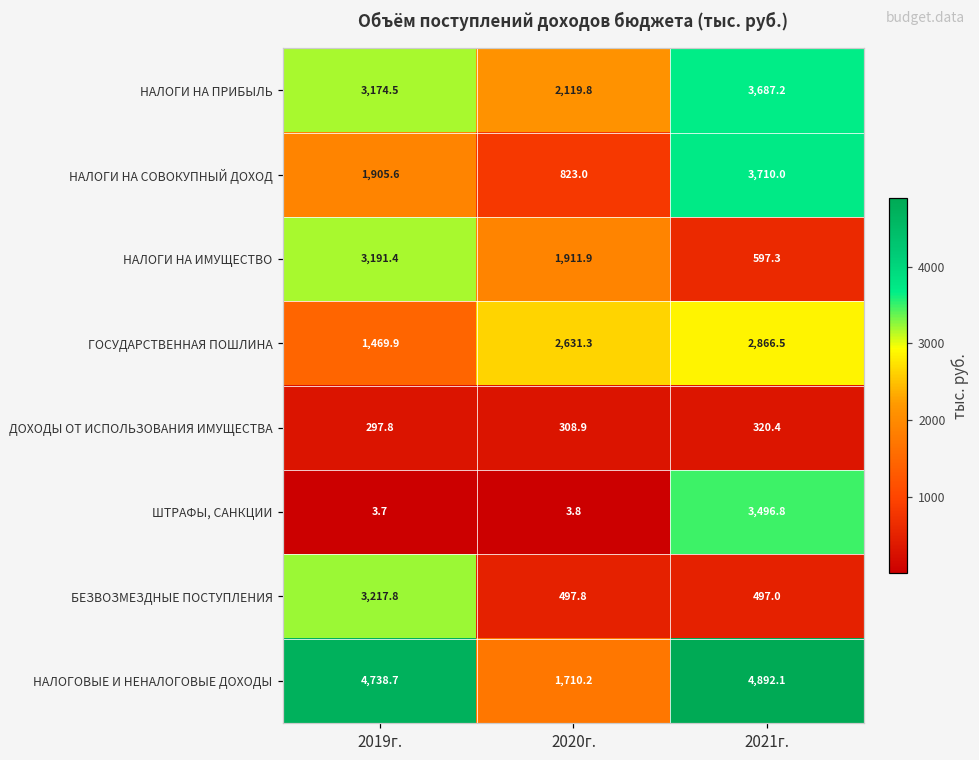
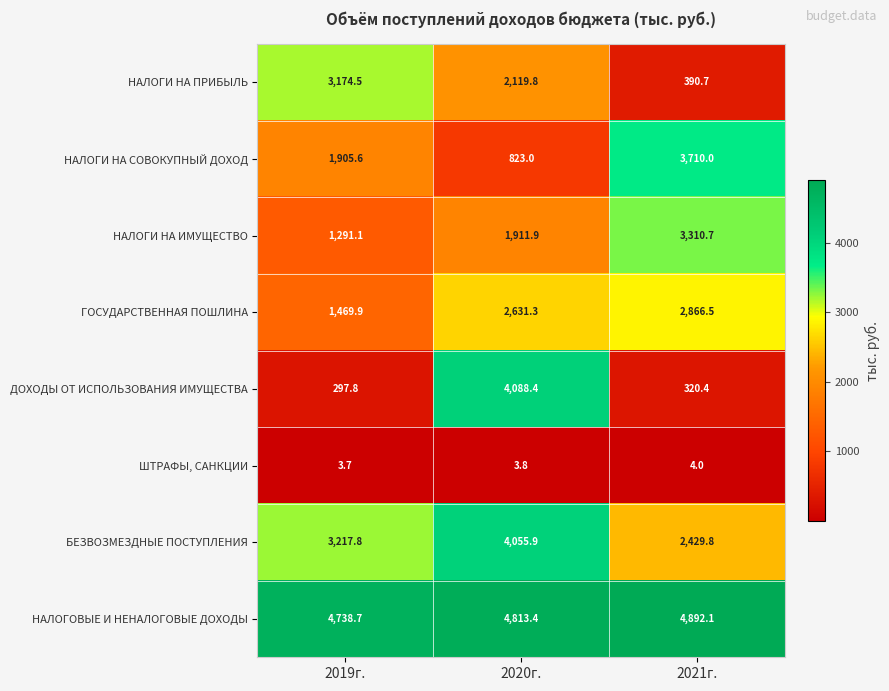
  {
    "НАЛОГИ НА ПРИБЫЛЬ": {
      "2019г.": "3,174.5",
      "2020г.": "2,119.8",
-     "2021г.": "3,687.2"
+     "2021г.": "390.7"
    },
    "НАЛОГИ НА СОВОКУПНЫЙ ДОХОД": {
      "2019г.": "1,905.6",
      "2020г.": "823.0",
      "2021г.": "3,710.0"
    },
    "НАЛОГИ НА ИМУЩЕСТВО": {
-     "2019г.": "3,191.4",
+     "2019г.": "1,291.1",
      "2020г.": "1,911.9",
-     "2021г.": "597.3"
+     "2021г.": "3,310.7"
    },
    "ГОСУДАРСТВЕННАЯ ПОШЛИНА": {
      "2019г.": "1,469.9",
      "2020г.": "2,631.3",
      "2021г.": "2,866.5"
    },
    "ДОХОДЫ ОТ ИСПОЛЬЗОВАНИЯ ИМУЩЕСТВА": {
      "2019г.": "297.8",
-     "2020г.": "308.9",
+     "2020г.": "4,088.4",
      "2021г.": "320.4"
    },
    "ШТРАФЫ, САНКЦИИ": {
      "2019г.": "3.7",
      "2020г.": "3.8",
-     "2021г.": "3,496.8"
+     "2021г.": "4.0"
    },
    "БЕЗВОЗМЕЗДНЫЕ ПОСТУПЛЕНИЯ": {
      "2019г.": "3,217.8",
-     "2020г.": "497.8",
-     "2021г.": "497.0"
+     "2020г.": "4,055.9",
+     "2021г.": "2,429.8"
    },
    "НАЛОГОВЫЕ И НЕНАЛОГОВЫЕ ДОХОДЫ": {
      "2019г.": "4,738.7",
-     "2020г.": "1,710.2",
+     "2020г.": "4,813.4",
      "2021г.": "4,892.1"
    }
  }
